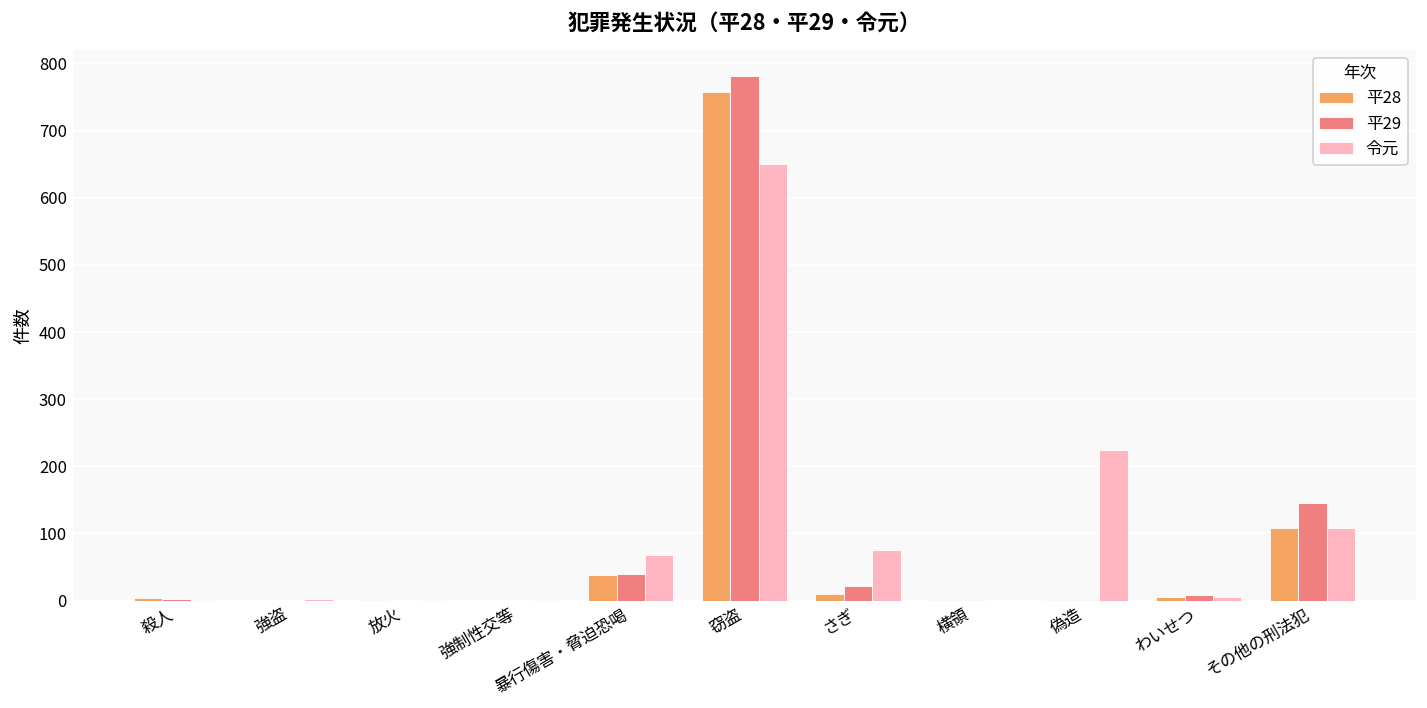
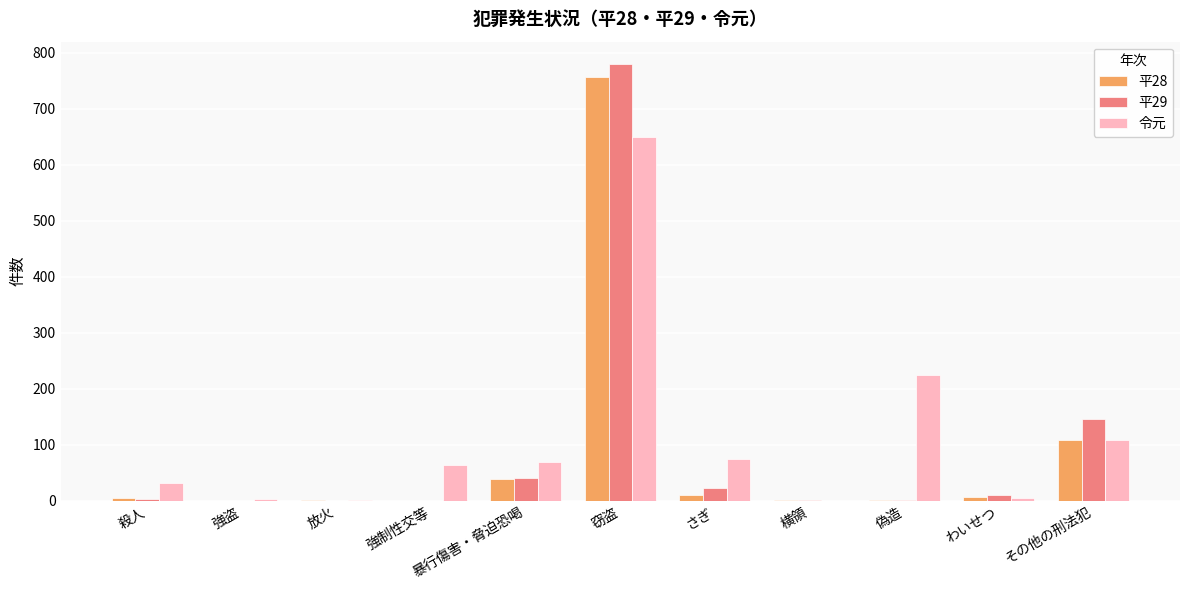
  {
    "令元": {
-     "殺人": 0,
-     "強制性交等": 0,
+     "殺人": 30,
+     "強制性交等": 60,
      "暴行傷害・脅迫恐喝": 70,
      "窃盗": 650,
      "さぎ": 80,
      "横領": 0,
      "偽造": 230,
      "わいせつ": 10,
      "その他の刑法犯": 110
    }
  }
